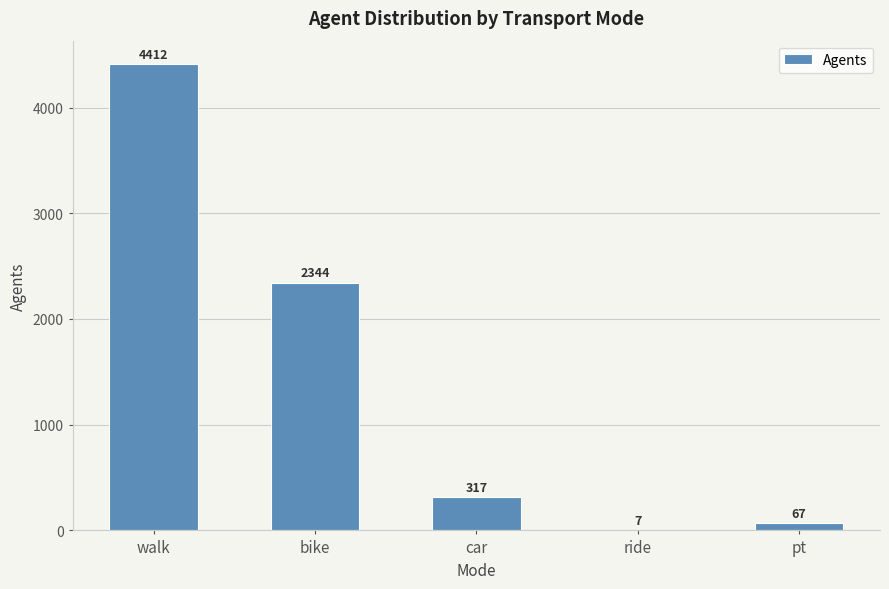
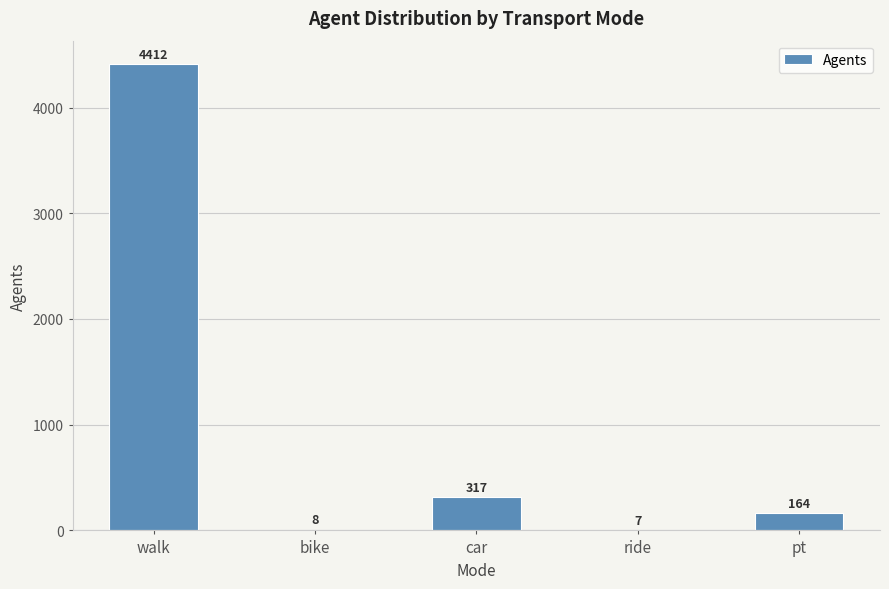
  {
    "walk": 4412,
-   "bike": 2344,
+   "bike": 8,
    "car": 317,
    "ride": 7,
-   "pt": 67
+   "pt": 164
  }
